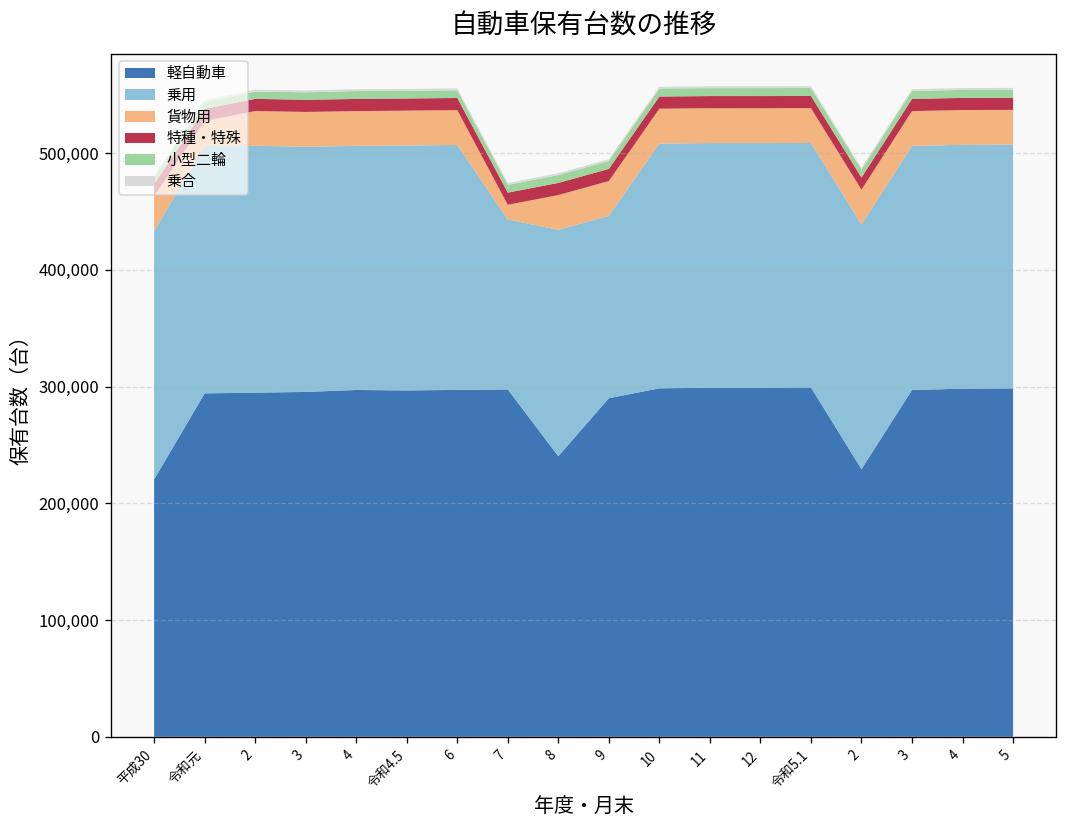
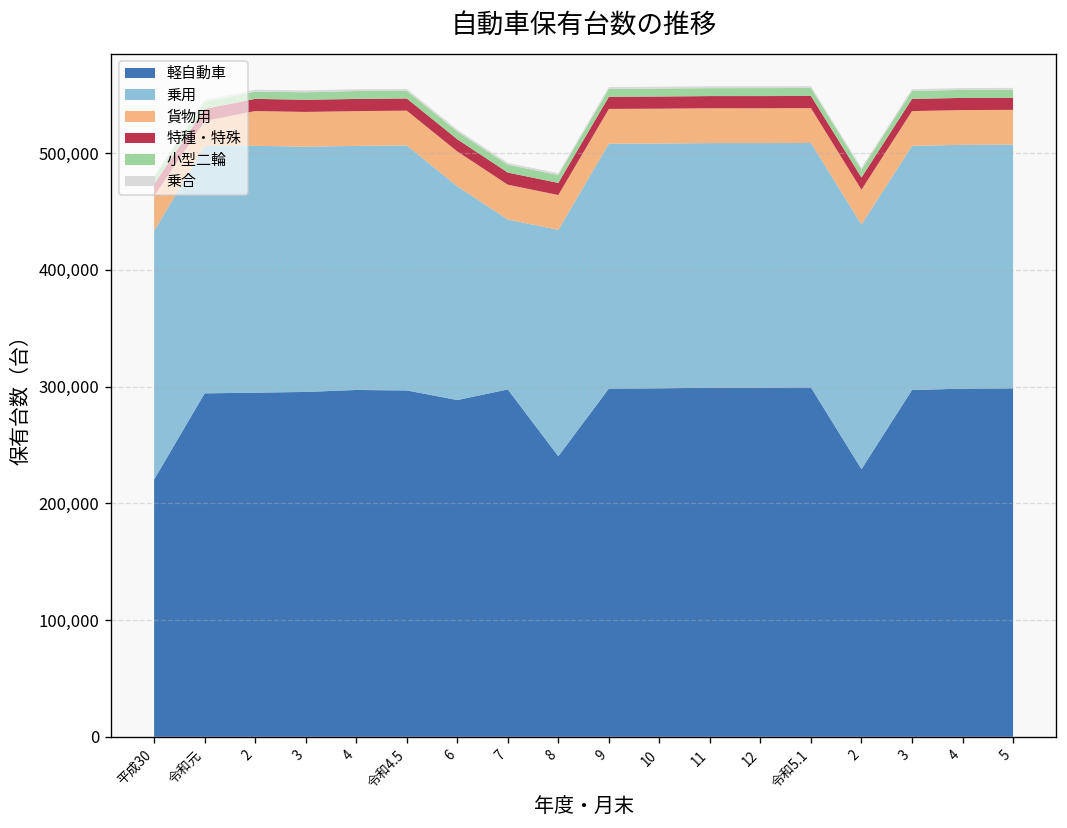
  {
    "軽自動車": {
      "平成30": "220,000",
      "令和元": "290,000",
      "令和4.5": "300,000",
-     "6": "300,000",
+     "6": "290,000",
      "7": "300,000",
      "8": "240,000",
-     "9": "290,000",
+     "9": "300,000",
      "10": "300,000",
      "11": "300,000",
      "12": "300,000",
      "令和5.1": "300,000",
      "5": "300,000"
    },
    "乗用": {
      "平成30": "210,000",
      "令和4.5": "210,000",
-     "6": "210,000",
+     "6": "180,000",
      "7": "150,000",
      "8": "190,000",
-     "9": "160,000",
+     "9": "210,000",
      "10": "210,000",
      "11": "210,000",
      "12": "210,000",
      "令和5.1": "210,000",
      "5": "210,000"
    },
    "貨物用": {
      "令和4.5": "30,000",
      "6": "30,000",
-     "7": "10,000",
+     "7": "30,000",
      "8": "30,000",
      "9": "30,000",
      "10": "30,000",
      "11": "30,000",
      "12": "30,000",
      "令和5.1": "30,000",
      "5": "30,000"
    },
    "特種・特殊": {
      "令和4.5": "10,000",
      "6": "10,000",
      "7": "10,000",
      "8": "10,000",
      "9": "10,000",
      "10": "10,000",
      "11": "10,000",
      "12": "10,000",
      "令和5.1": "10,000",
      "5": "10,000"
    }
  }
